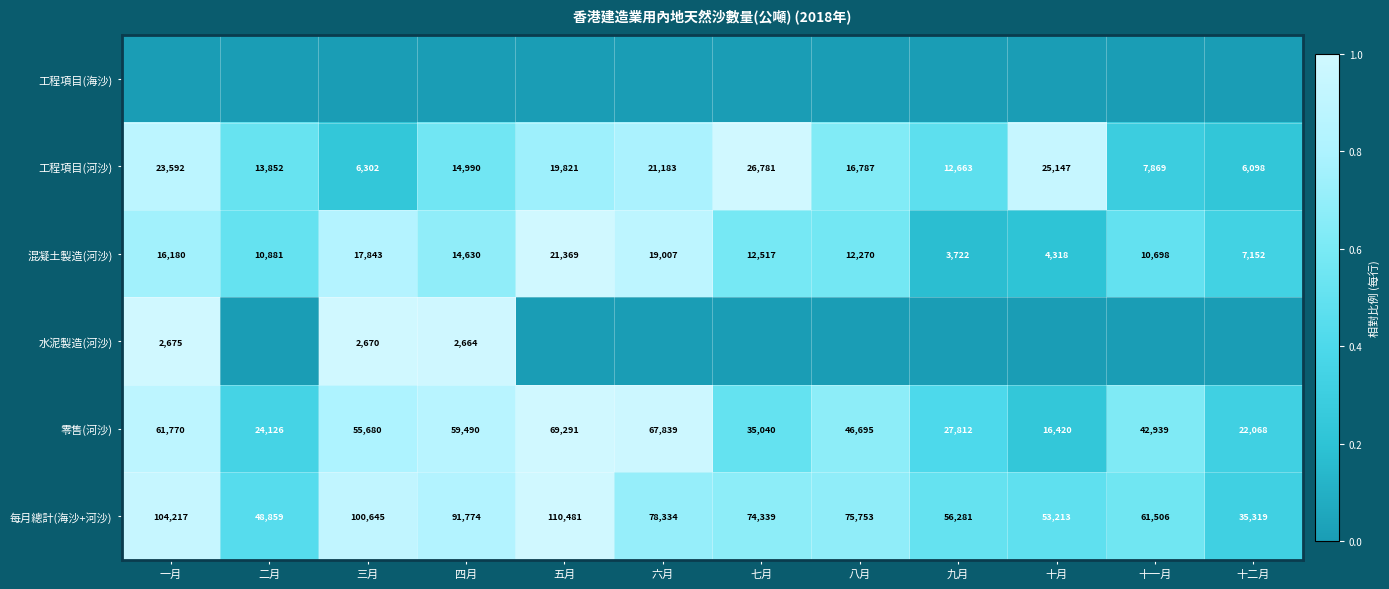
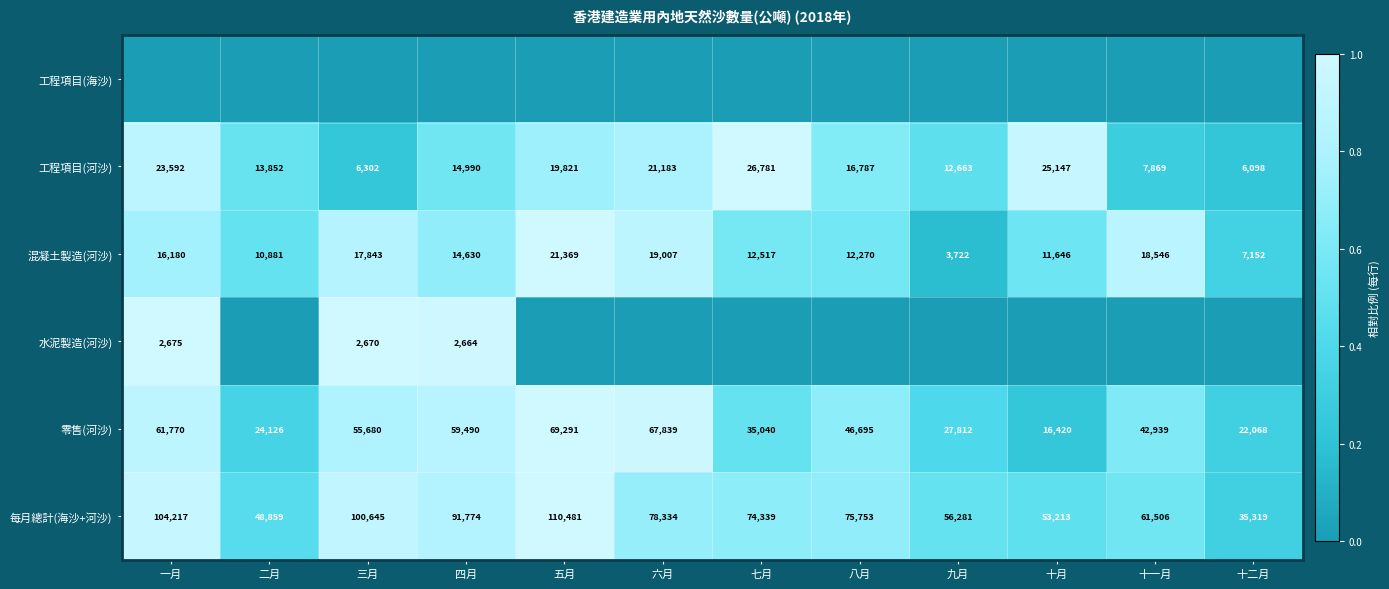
  {
    "工程項目(河沙)": {
      "一月": "23,592",
      "二月": "13,852",
      "三月": "6,302",
      "四月": "14,990",
      "五月": "19,821",
      "六月": "21,183",
      "七月": "26,781",
      "八月": "16,787",
      "九月": "12,663",
      "十月": "25,147",
      "十一月": "7,869",
      "十二月": "6,098"
    },
    "混凝土製造(河沙)": {
      "一月": "16,180",
      "二月": "10,881",
      "三月": "17,843",
      "四月": "14,630",
      "五月": "21,369",
      "六月": "19,007",
      "七月": "12,517",
      "八月": "12,270",
      "九月": "3,722",
-     "十月": "4,318",
-     "十一月": "10,698",
+     "十月": "11,646",
+     "十一月": "18,546",
      "十二月": "7,152"
    },
    "水泥製造(河沙)": {
      "一月": "2,675",
      "三月": "2,670",
      "四月": "2,664"
    },
    "零售(河沙)": {
      "一月": "61,770",
      "二月": "24,126",
      "三月": "55,680",
      "四月": "59,490",
      "五月": "69,291",
      "六月": "67,839",
      "七月": "35,040",
      "八月": "46,695",
      "九月": "27,812",
      "十月": "16,420",
      "十一月": "42,939",
      "十二月": "22,068"
    },
    "每月總計(海沙+河沙)": {
      "一月": "104,217",
      "二月": "48,859",
      "三月": "100,645",
      "四月": "91,774",
      "五月": "110,481",
      "六月": "78,334",
      "七月": "74,339",
      "八月": "75,753",
      "九月": "56,281",
      "十月": "53,213",
      "十一月": "61,506",
      "十二月": "35,319"
    }
  }
